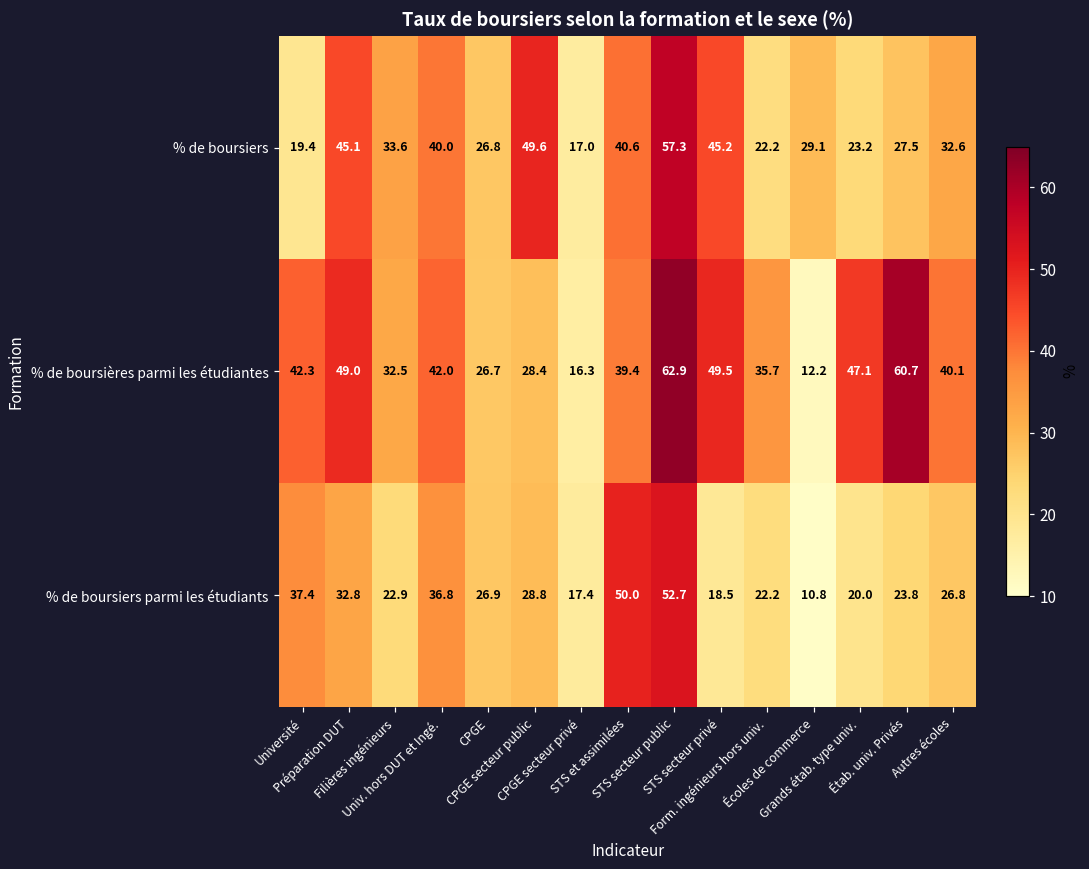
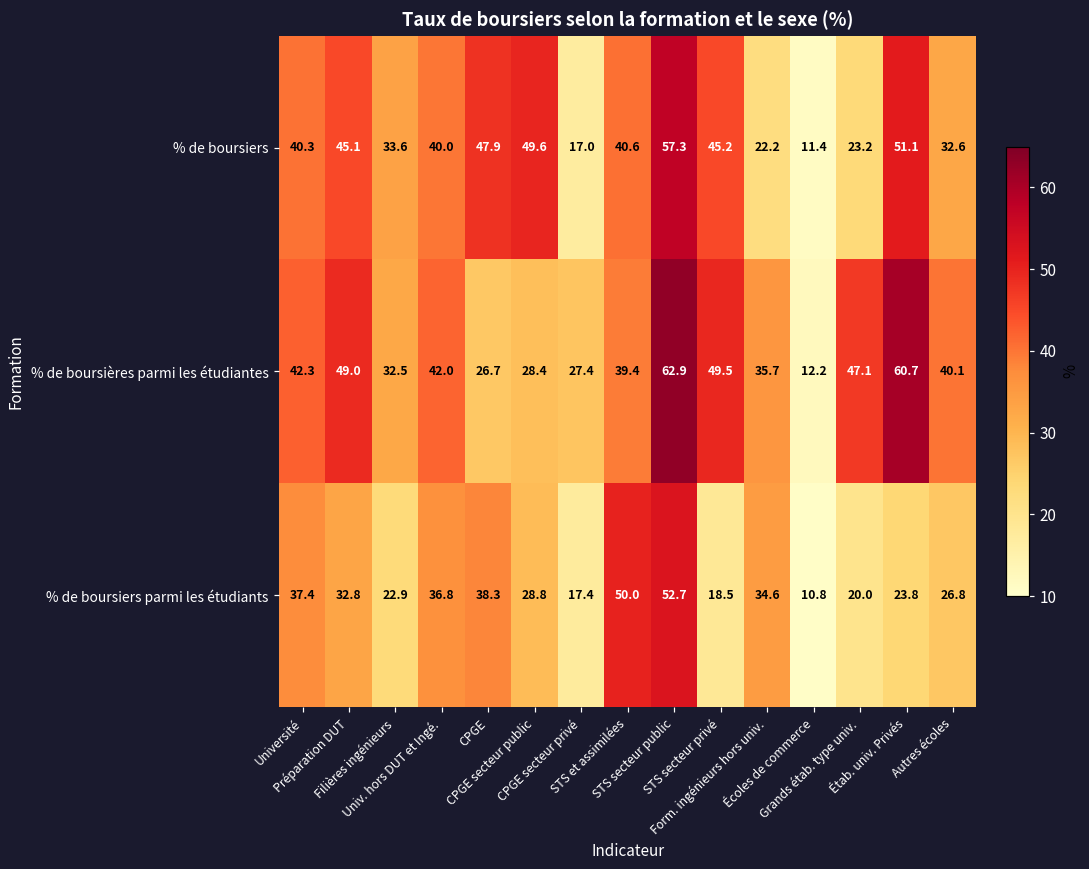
  {
    "% de boursiers": {
-     "Université": 19.4,
+     "Université": 40.3,
      "Préparation DUT": 45.1,
      "Filières ingénieurs": 33.6,
      "Univ. hors DUT et Ingé.": 40.0,
-     "CPGE": 26.8,
+     "CPGE": 47.9,
      "CPGE secteur public": 49.6,
      "CPGE secteur privé": 17.0,
      "STS et assimilées": 40.6,
      "STS secteur public": 57.3,
      "STS secteur privé": 45.2,
      "Form. ingénieurs hors univ.": 22.2,
-     "Écoles de commerce": 29.1,
+     "Écoles de commerce": 11.4,
      "Grands étab. type univ.": 23.2,
-     "Étab. univ. Privés": 27.5,
+     "Étab. univ. Privés": 51.1,
      "Autres écoles": 32.6
    },
    "% de boursières parmi les étudiantes": {
      "Université": 42.3,
      "Préparation DUT": 49.0,
      "Filières ingénieurs": 32.5,
      "Univ. hors DUT et Ingé.": 42.0,
      "CPGE": 26.7,
      "CPGE secteur public": 28.4,
-     "CPGE secteur privé": 16.3,
+     "CPGE secteur privé": 27.4,
      "STS et assimilées": 39.4,
      "STS secteur public": 62.9,
      "STS secteur privé": 49.5,
      "Form. ingénieurs hors univ.": 35.7,
      "Écoles de commerce": 12.2,
      "Grands étab. type univ.": 47.1,
      "Étab. univ. Privés": 60.7,
      "Autres écoles": 40.1
    },
    "% de boursiers parmi les étudiants": {
      "Université": 37.4,
      "Préparation DUT": 32.8,
      "Filières ingénieurs": 22.9,
      "Univ. hors DUT et Ingé.": 36.8,
-     "CPGE": 26.9,
+     "CPGE": 38.3,
      "CPGE secteur public": 28.8,
      "CPGE secteur privé": 17.4,
      "STS et assimilées": 50.0,
      "STS secteur public": 52.7,
      "STS secteur privé": 18.5,
-     "Form. ingénieurs hors univ.": 22.2,
+     "Form. ingénieurs hors univ.": 34.6,
      "Écoles de commerce": 10.8,
      "Grands étab. type univ.": 20.0,
      "Étab. univ. Privés": 23.8,
      "Autres écoles": 26.8
    }
  }
